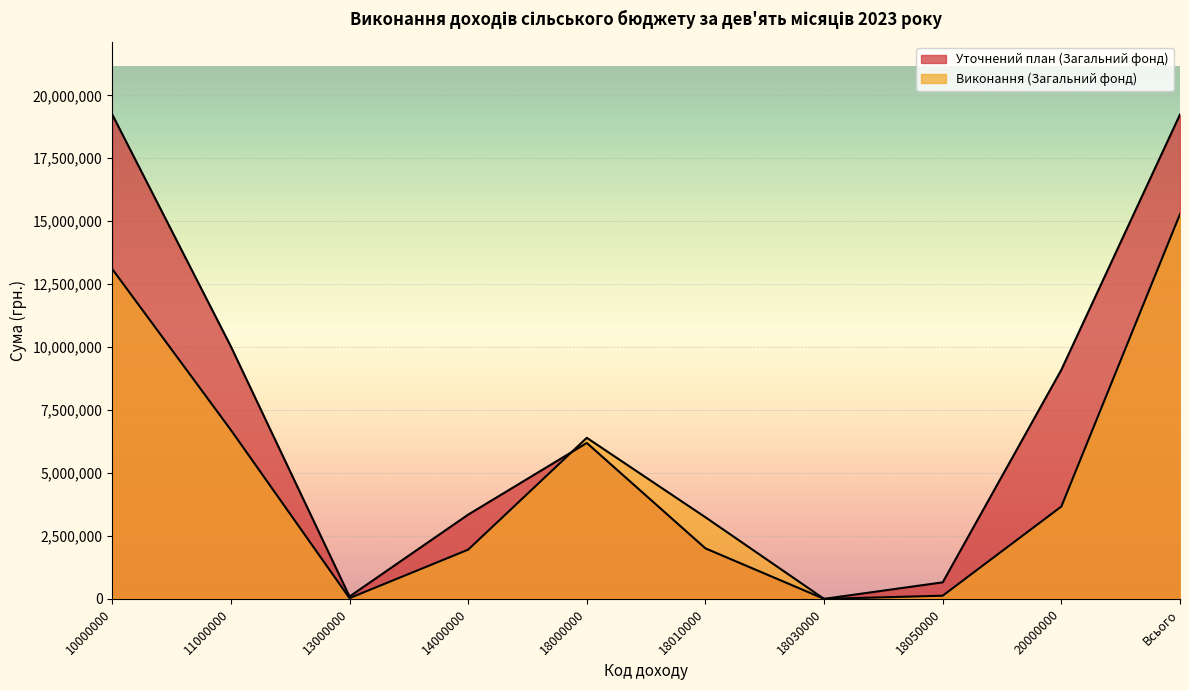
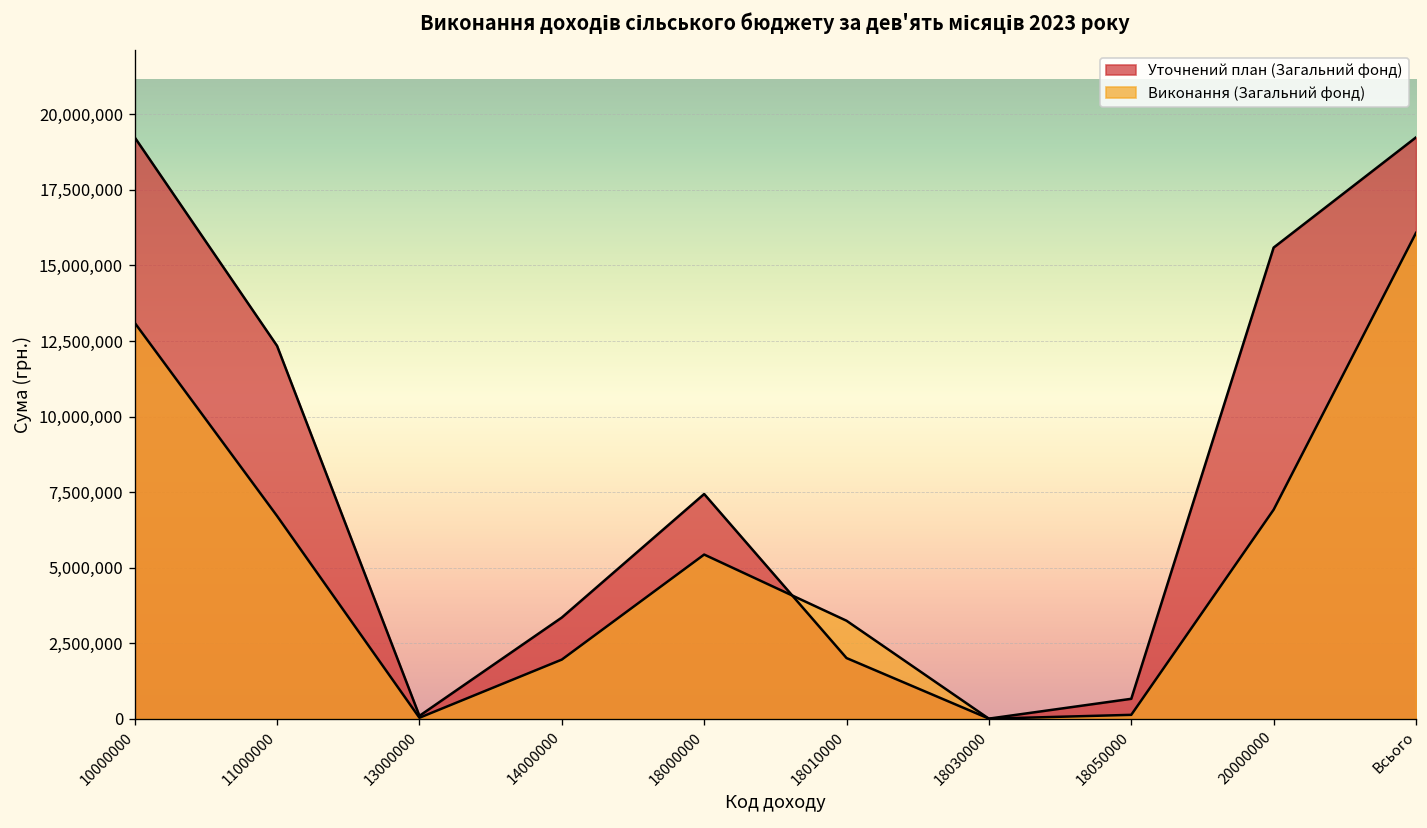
  {
    "Уточнений план (Загальний фонд)": {
      "10000000": "19,200,000",
-     "11000000": "10,000,000",
+     "11000000": "12,300,000",
      "14000000": "3,300,000",
-     "18000000": "6,200,000",
+     "18000000": "7,400,000",
      "18010000": "2,000,000",
      "18050000": "700,000",
-     "20000000": "9,100,000",
+     "20000000": "15,600,000",
      "Всього": "19,200,000"
    },
    "Виконання (Загальний фонд)": {
      "10000000": "13,100,000",
      "11000000": "6,700,000",
      "14000000": "2,000,000",
-     "18000000": "6,400,000",
+     "18000000": "5,400,000",
      "18010000": "3,200,000",
      "18050000": "100,000",
-     "20000000": "3,700,000",
-     "Всього": "15,300,000"
+     "20000000": "6,900,000",
+     "Всього": "16,100,000"
    }
  }
